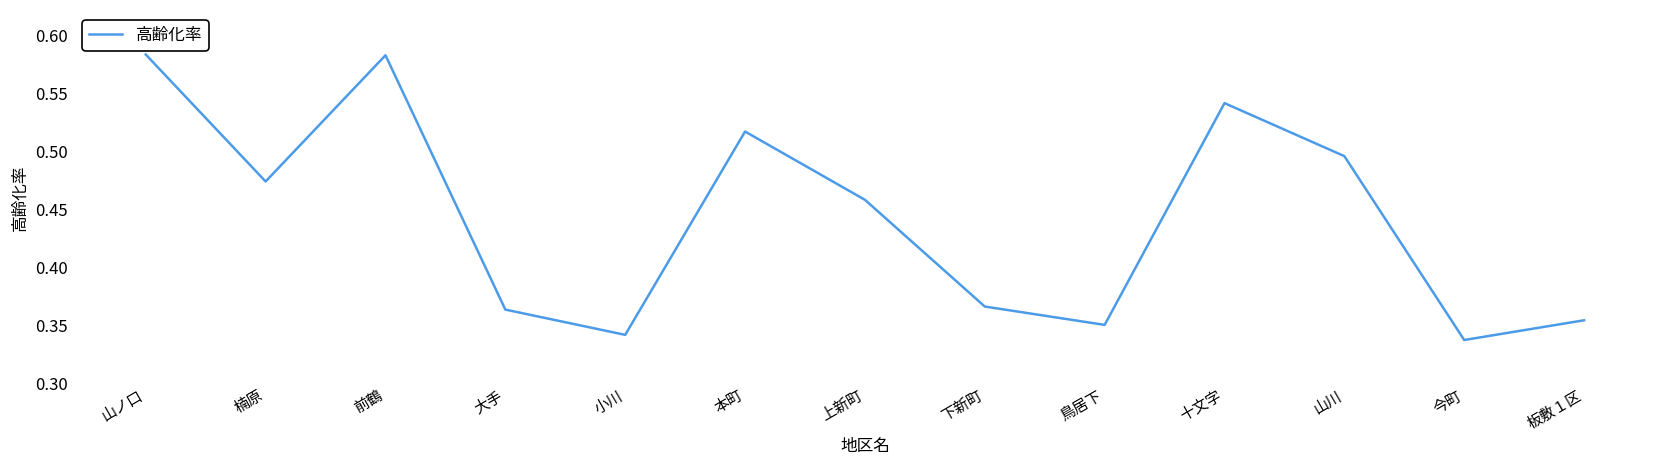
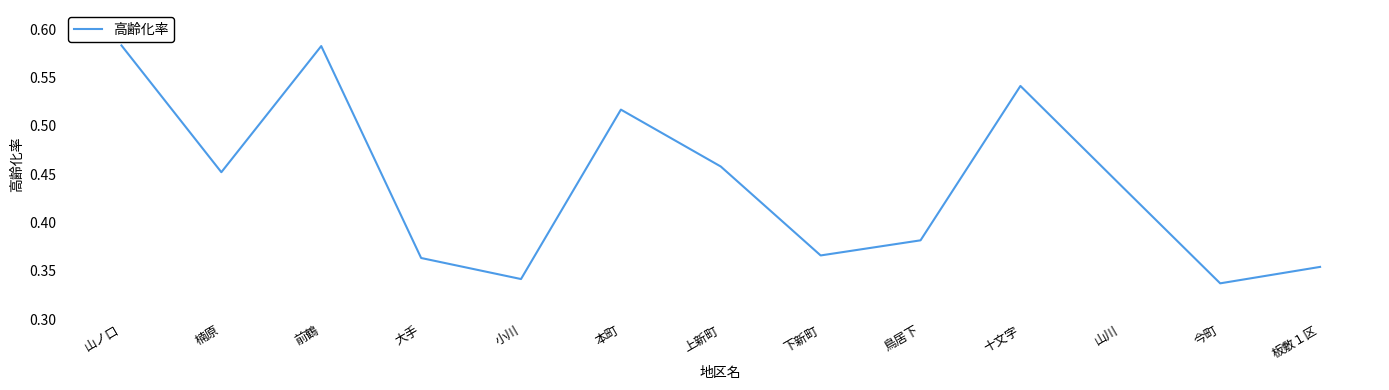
  {
    "山ノ口": 0.58,
-   "楠原": 0.47,
+   "楠原": 0.45,
    "前鶴": 0.58,
    "大手": 0.36,
    "小川": 0.34,
    "本町": 0.52,
    "上新町": 0.46,
    "下新町": 0.37,
-   "鳥居下": 0.35,
+   "鳥居下": 0.38,
    "十文字": 0.54,
-   "山川": 0.50,
+   "山川": 0.44,
    "今町": 0.34,
    "板敷１区": 0.35
  }
